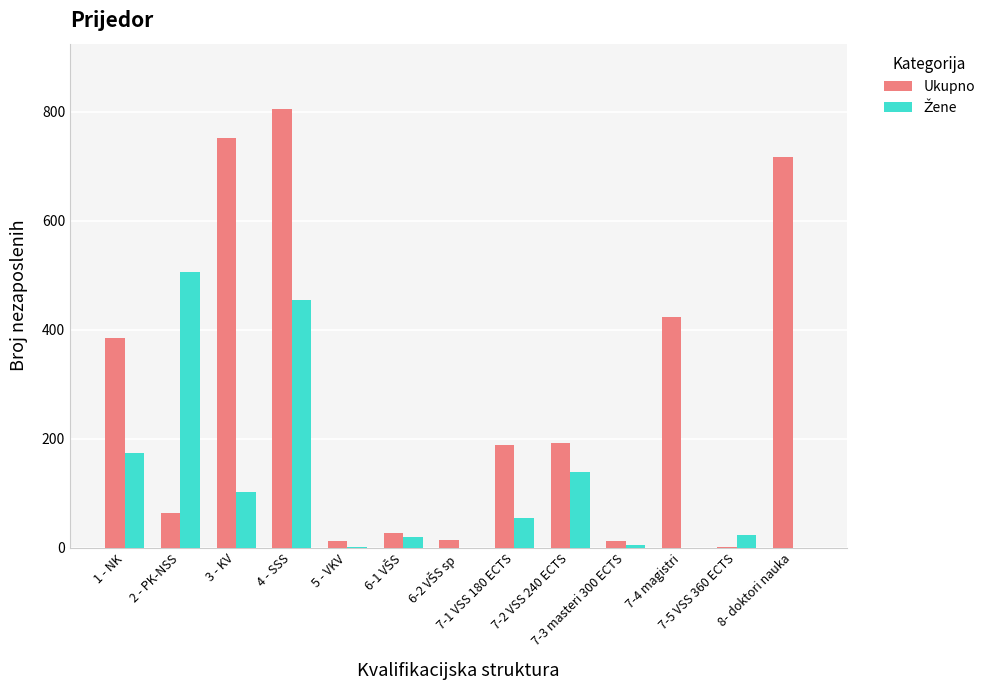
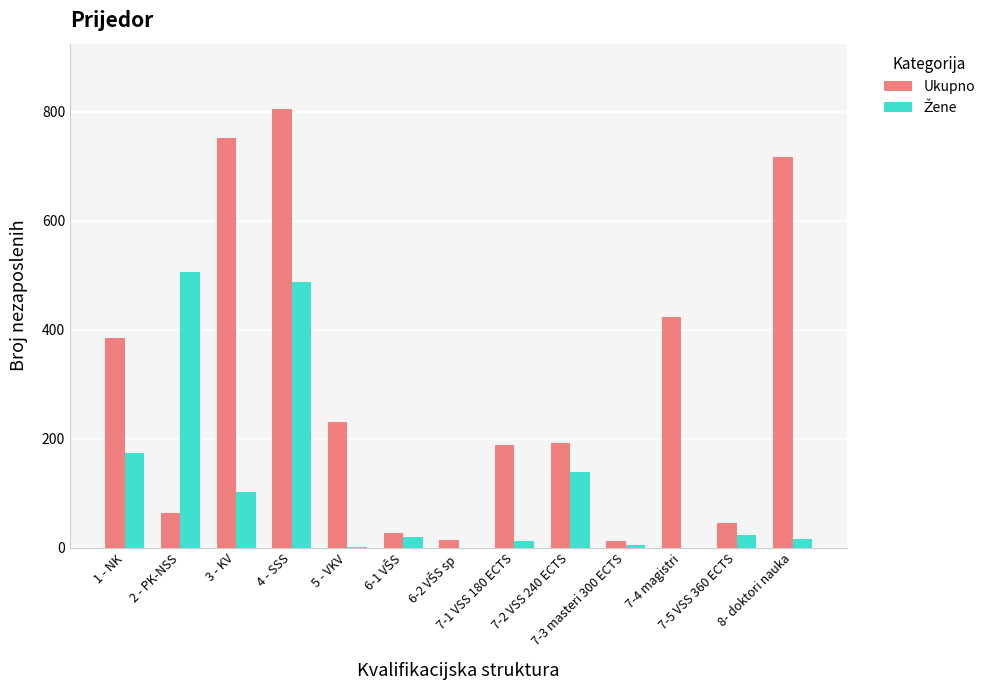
  {
    "Ukupno": {
      "1 - NK": 390,
      "2 - PK-NSS": 60,
      "3 - KV": 750,
      "4 - SSS": 800,
-     "5 - VKV": 10,
+     "5 - VKV": 230,
      "6-1 VŠS": 30,
      "6-2 VŠS sp": 20,
      "7-1 VSS 180 ECTS": 190,
      "7-2 VSS 240 ECTS": 190,
      "7-3 masteri 300 ECTS": 10,
      "7-4 magistri": 420,
-     "7-5 VSS 360 ECTS": 0,
+     "7-5 VSS 360 ECTS": 50,
      "8- doktori nauka": 720
    },
    "Žene": {
      "1 - NK": 170,
      "2 - PK-NSS": 510,
      "3 - KV": 100,
-     "4 - SSS": 460,
+     "4 - SSS": 490,
      "6-1 VŠS": 20,
      "6-2 VŠS sp": 0,
-     "7-1 VSS 180 ECTS": 60,
+     "7-1 VSS 180 ECTS": 10,
      "7-2 VSS 240 ECTS": 140,
      "7-3 masteri 300 ECTS": 10,
      "7-4 magistri": 0,
      "7-5 VSS 360 ECTS": 20,
-     "8- doktori nauka": 0
+     "8- doktori nauka": 20
    }
  }
